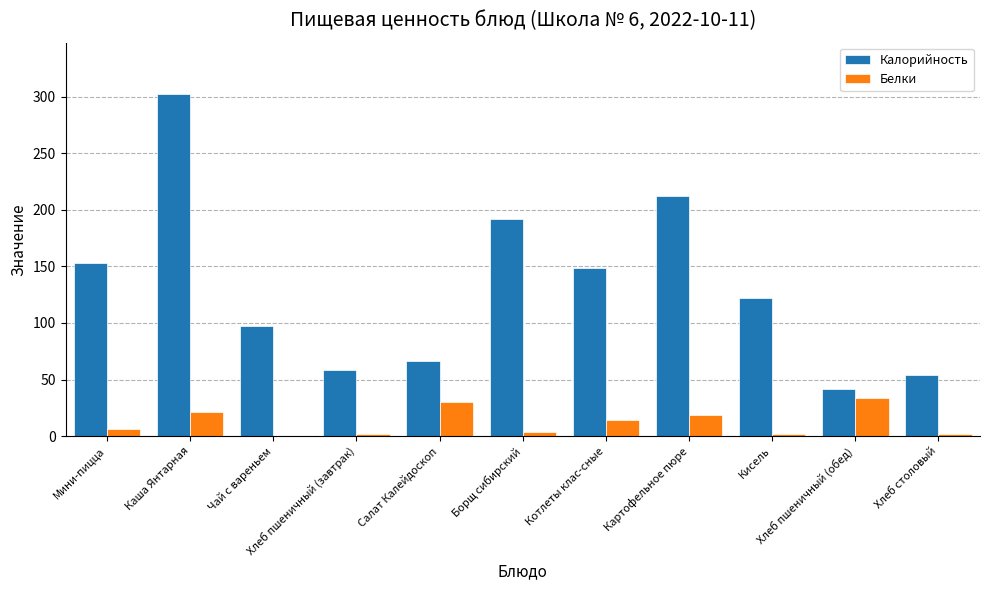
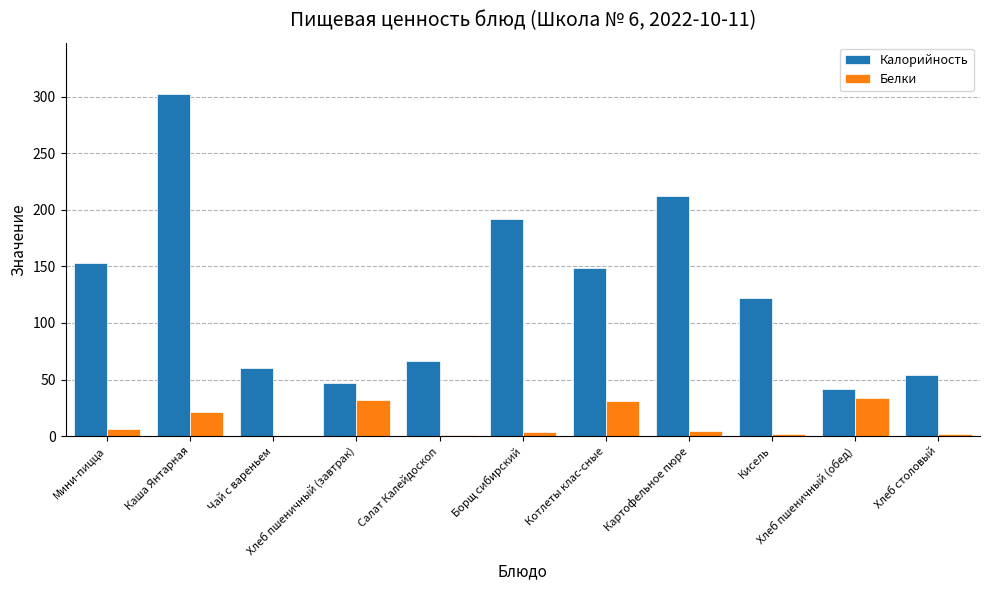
  {
    "Калорийность": {
      "Мини-пицца": 153,
      "Каша Янтарная": 302,
-     "Чай с вареньем": 97,
-     "Хлеб пшеничный (завтрак)": 58,
+     "Чай с вареньем": 60,
+     "Хлеб пшеничный (завтрак)": 47,
      "Салат Калейдоскоп": 66,
      "Борщ сибирский": 192,
      "Котлеты клас-сные": 149,
      "Картофельное пюре": 213,
      "Кисель": 122,
      "Хлеб пшеничный (обед)": 42,
      "Хлеб столовый": 54
    },
    "Белки": {
      "Мини-пицца": 7,
      "Каша Янтарная": 21,
-     "Хлеб пшеничный (завтрак)": 2,
-     "Салат Калейдоскоп": 30,
+     "Хлеб пшеничный (завтрак)": 32,
+     "Салат Калейдоскоп": 1,
      "Борщ сибирский": 4,
-     "Котлеты клас-сные": 14,
-     "Картофельное пюре": 18,
+     "Котлеты клас-сные": 31,
+     "Картофельное пюре": 4,
      "Хлеб пшеничный (обед)": 34
    }
  }
